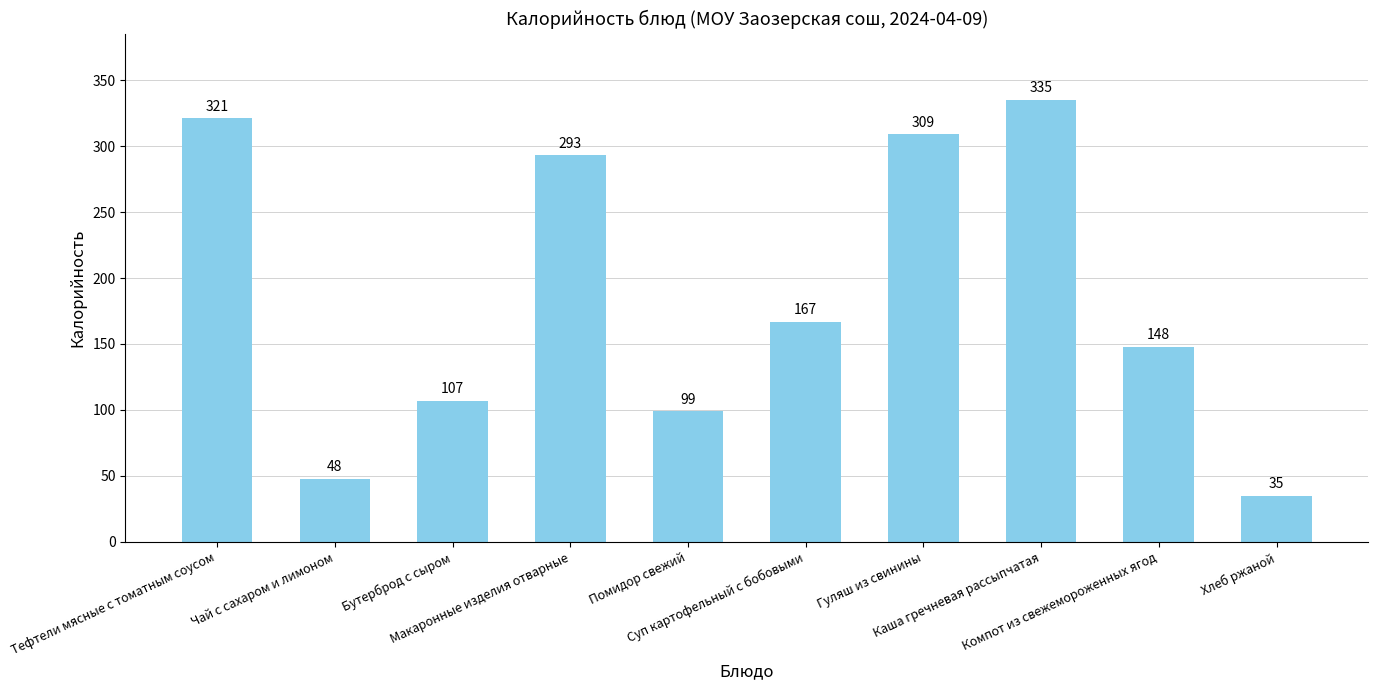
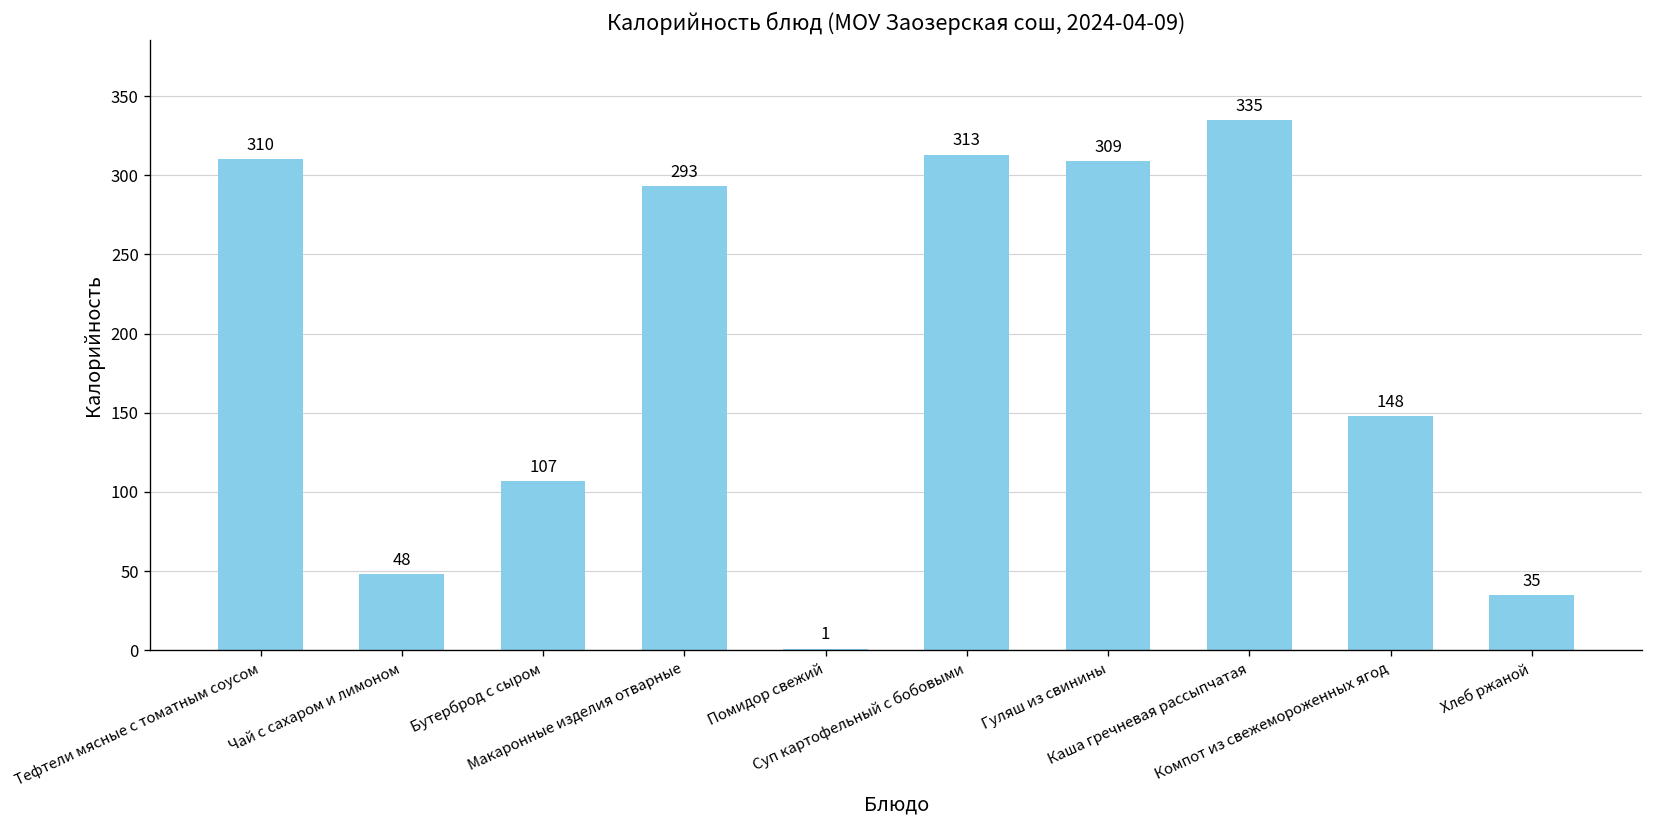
  {
-   "Тефтели мясные с томатным соусом": 321,
+   "Тефтели мясные с томатным соусом": 310,
    "Чай с сахаром и лимоном": 48,
    "Бутерброд с сыром": 107,
    "Макаронные изделия отварные": 293,
-   "Помидор свежий": 99,
-   "Суп картофельный с бобовыми": 167,
+   "Помидор свежий": 1,
+   "Суп картофельный с бобовыми": 313,
    "Гуляш из свинины": 309,
    "Каша гречневая рассыпчатая": 335,
    "Компот из свежемороженных ягод": 148,
    "Хлеб ржаной": 35
  }
